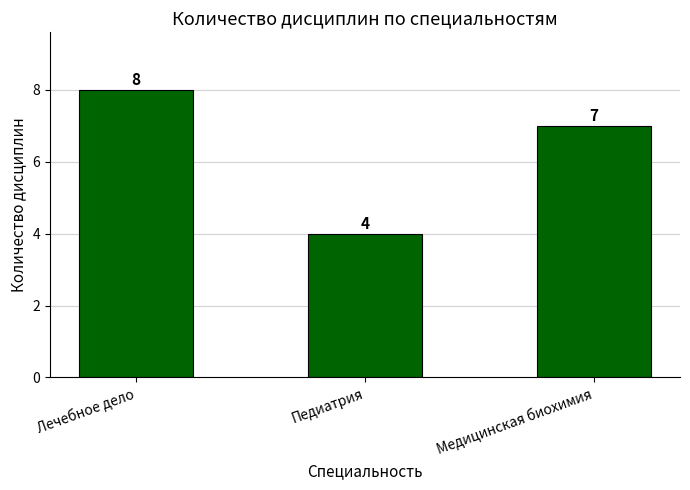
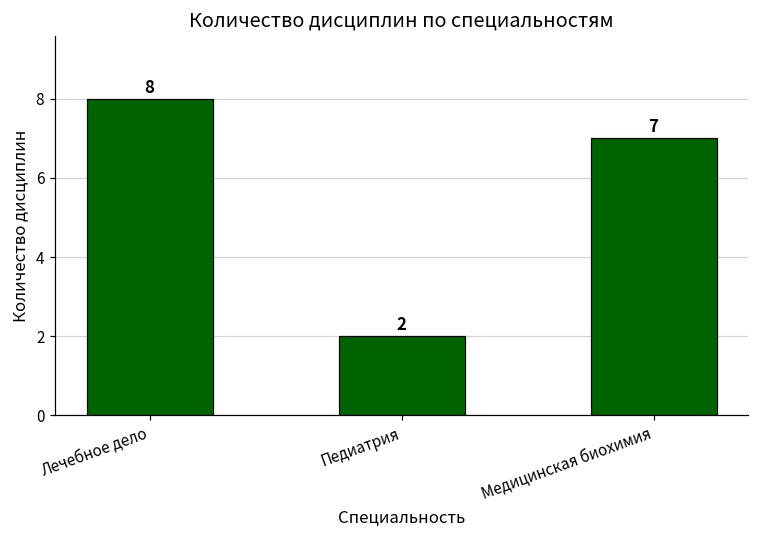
  {
    "Лечебное дело": 8,
-   "Педиатрия": 4,
+   "Педиатрия": 2,
    "Медицинская биохимия": 7
  }
